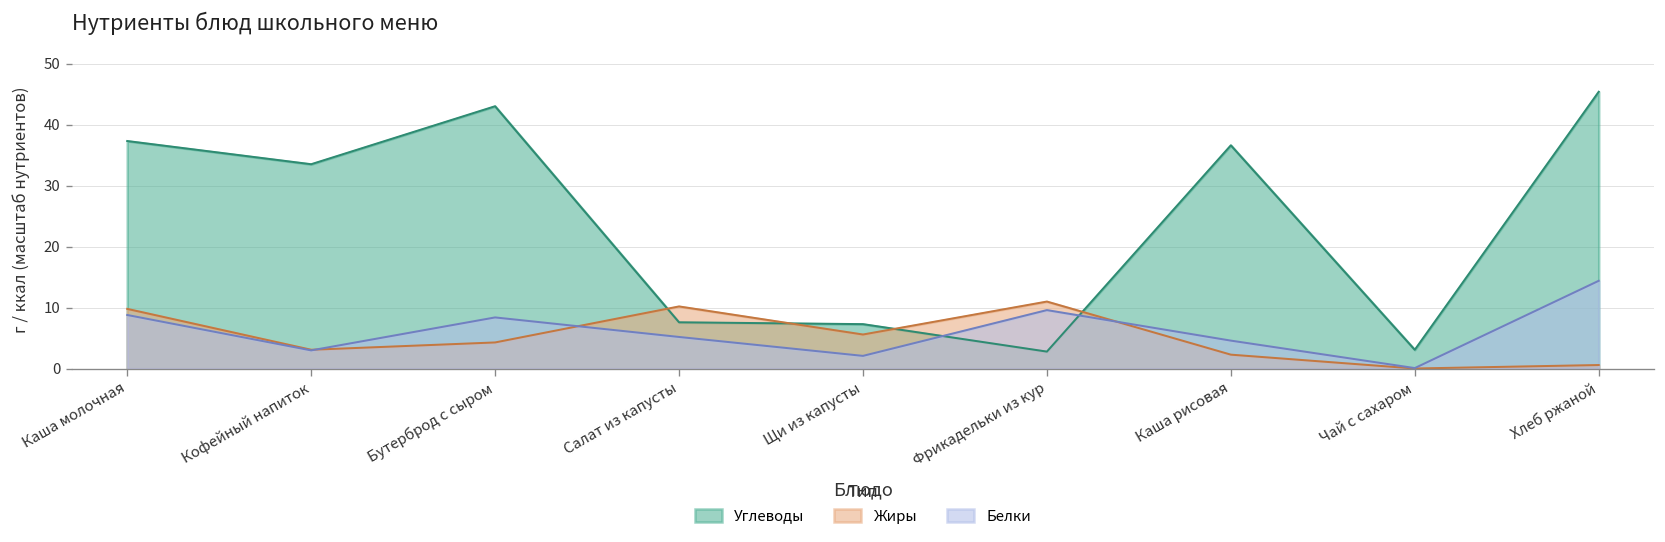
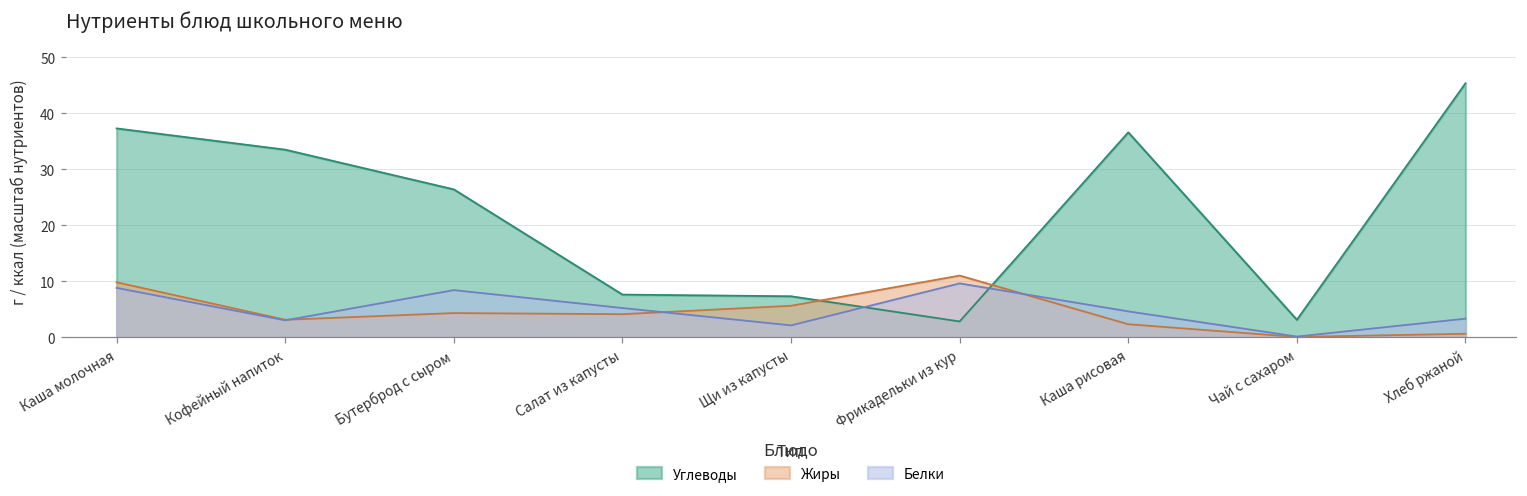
  {
    "Углеводы": {
      "Каша молочная": 37,
      "Кофейный напиток": 34,
-     "Бутерброд с сыром": 43,
+     "Бутерброд с сыром": 26,
      "Салат из капусты": 8,
      "Щи из капусты": 7,
      "Фрикадельки из кур": 3,
      "Каша рисовая": 37,
      "Чай с сахаром": 3,
      "Хлеб ржаной": 45
    },
    "Жиры": {
      "Каша молочная": 10,
      "Бутерброд с сыром": 4,
-     "Салат из капусты": 10,
+     "Салат из капусты": 4,
      "Щи из капусты": 6,
      "Фрикадельки из кур": 11,
      "Каша рисовая": 2,
      "Хлеб ржаной": 1
    },
    "Белки": {
      "Каша молочная": 9,
      "Бутерброд с сыром": 8,
      "Салат из капусты": 5,
      "Щи из капусты": 2,
      "Фрикадельки из кур": 10,
      "Каша рисовая": 5,
-     "Хлеб ржаной": 14
+     "Хлеб ржаной": 3
    }
  }
